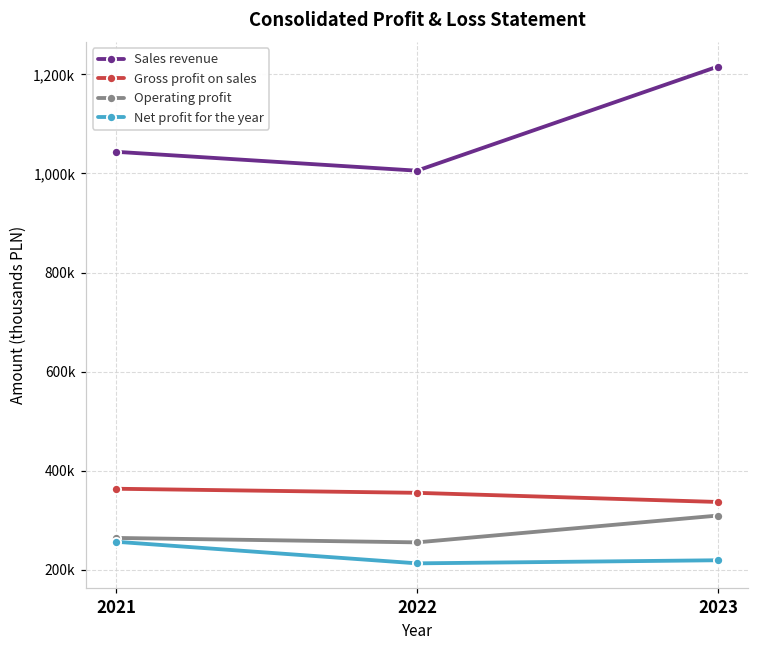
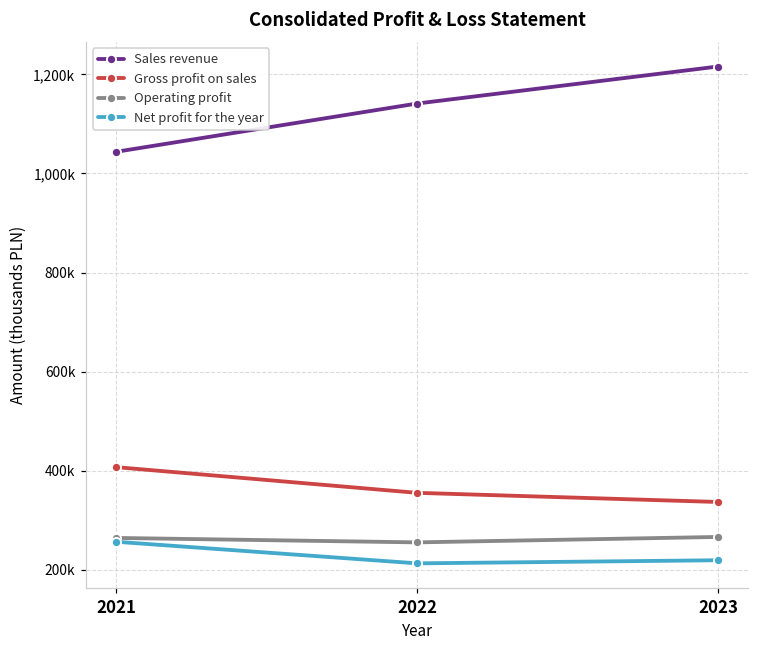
  {
    "Sales revenue": {
      "2021": "1,040,000",
-     "2022": "1,010,000",
+     "2022": "1,140,000",
      "2023": "1,220,000"
    },
    "Gross profit on sales": {
-     "2021": "360,000",
+     "2021": "410,000",
      "2022": "360,000",
      "2023": "340,000"
    },
    "Operating profit": {
      "2021": "260,000",
      "2022": "260,000",
-     "2023": "310,000"
+     "2023": "270,000"
    },
    "Net profit for the year": {
      "2021": "260,000",
      "2022": "210,000",
      "2023": "220,000"
    }
  }
